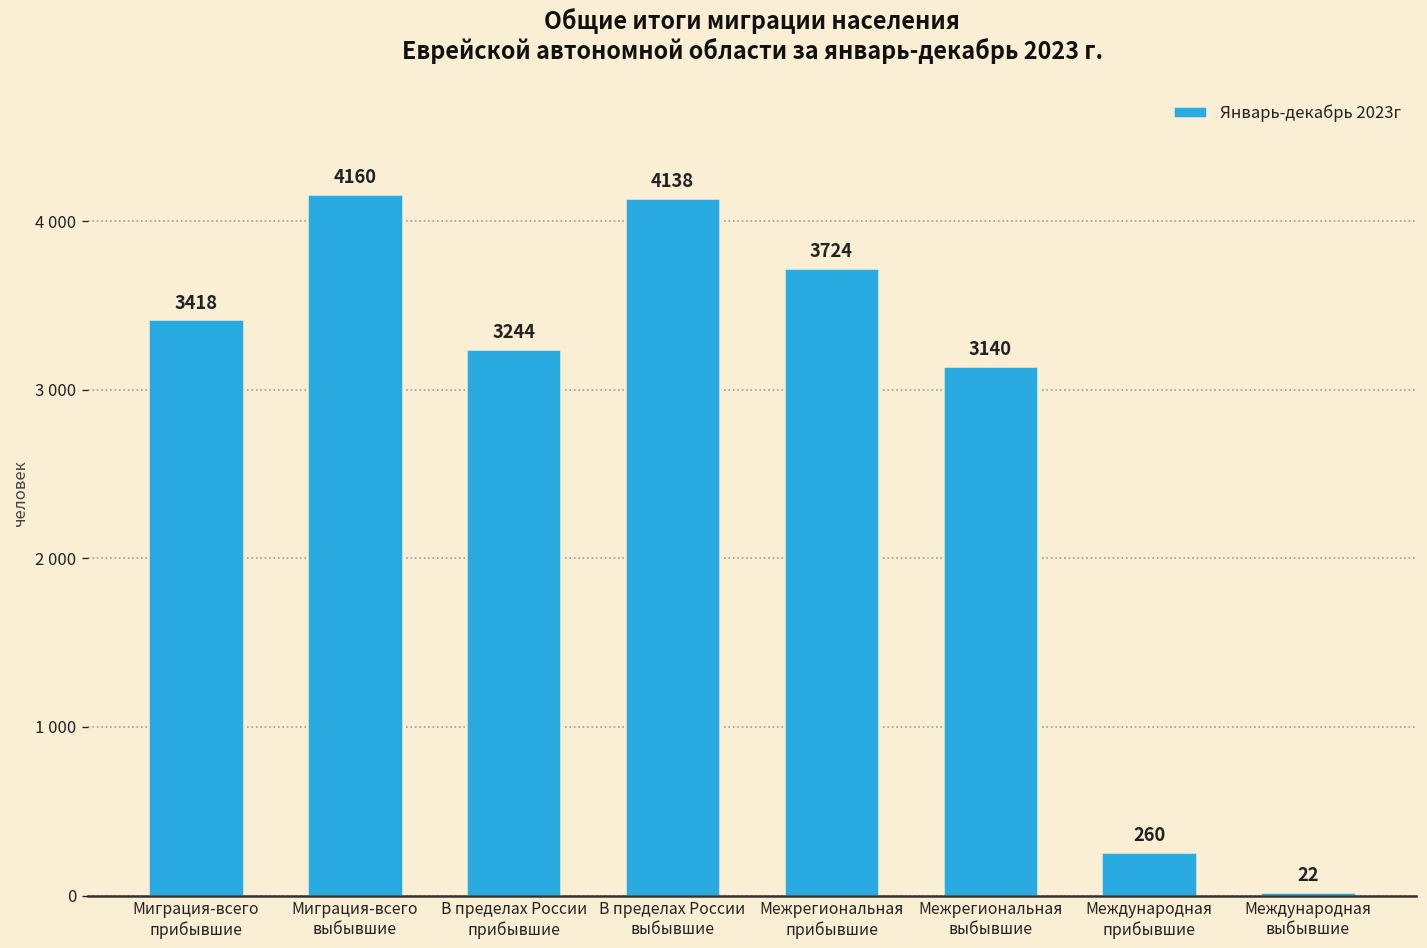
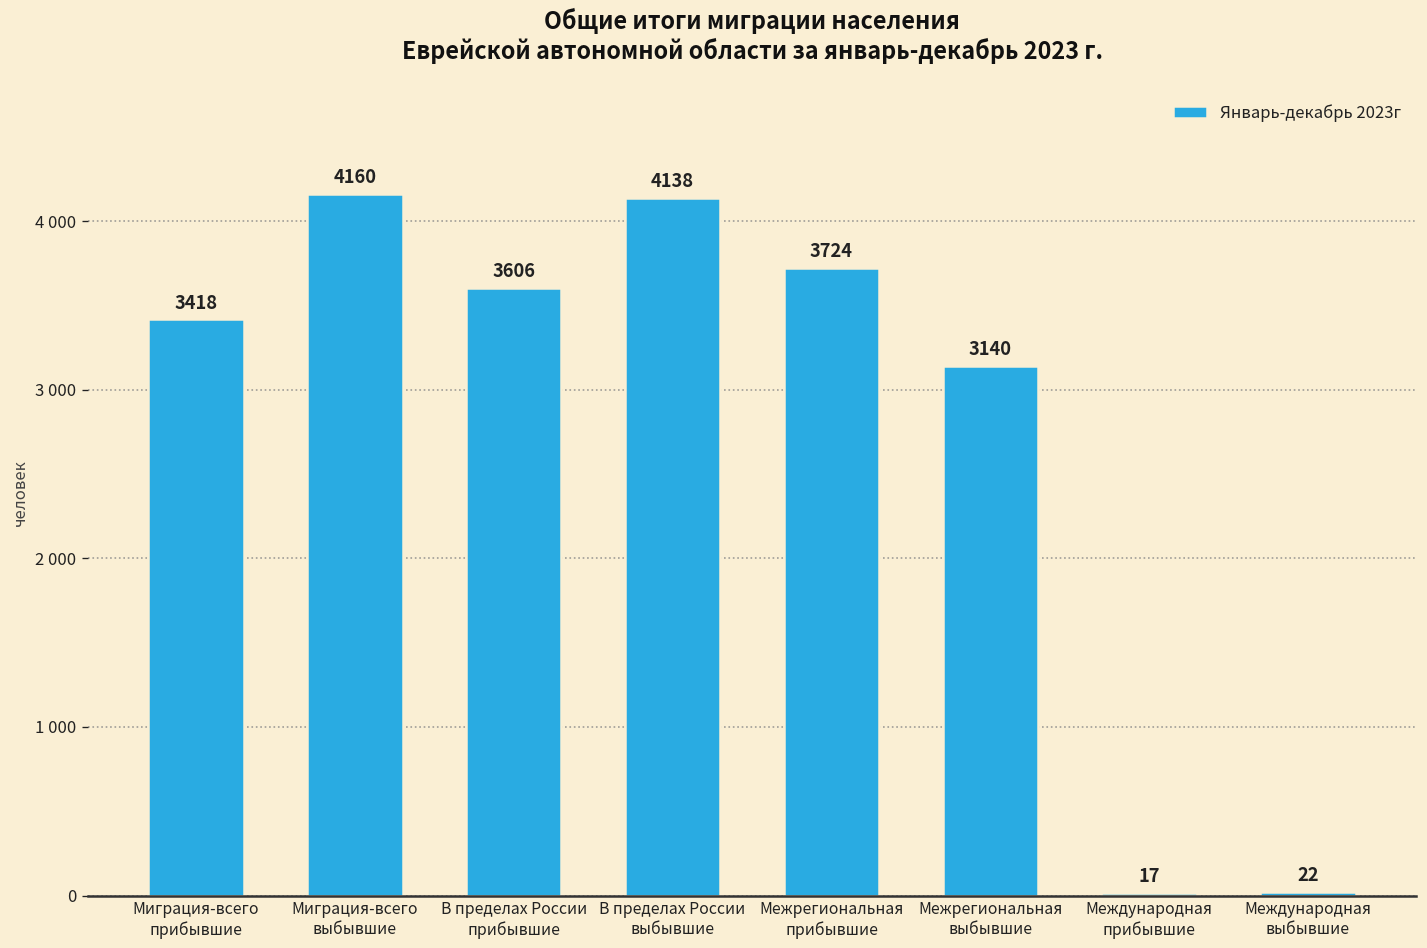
  {
    "Миграция-всего прибывшие": 3418,
    "Миграция-всего выбывшие": 4160,
-   "В пределах России прибывшие": 3244,
+   "В пределах России прибывшие": 3606,
    "В пределах России выбывшие": 4138,
    "Межрегиональная прибывшие": 3724,
    "Межрегиональная выбывшие": 3140,
-   "Международная прибывшие": 260,
+   "Международная прибывшие": 17,
    "Международная выбывшие": 22
  }
